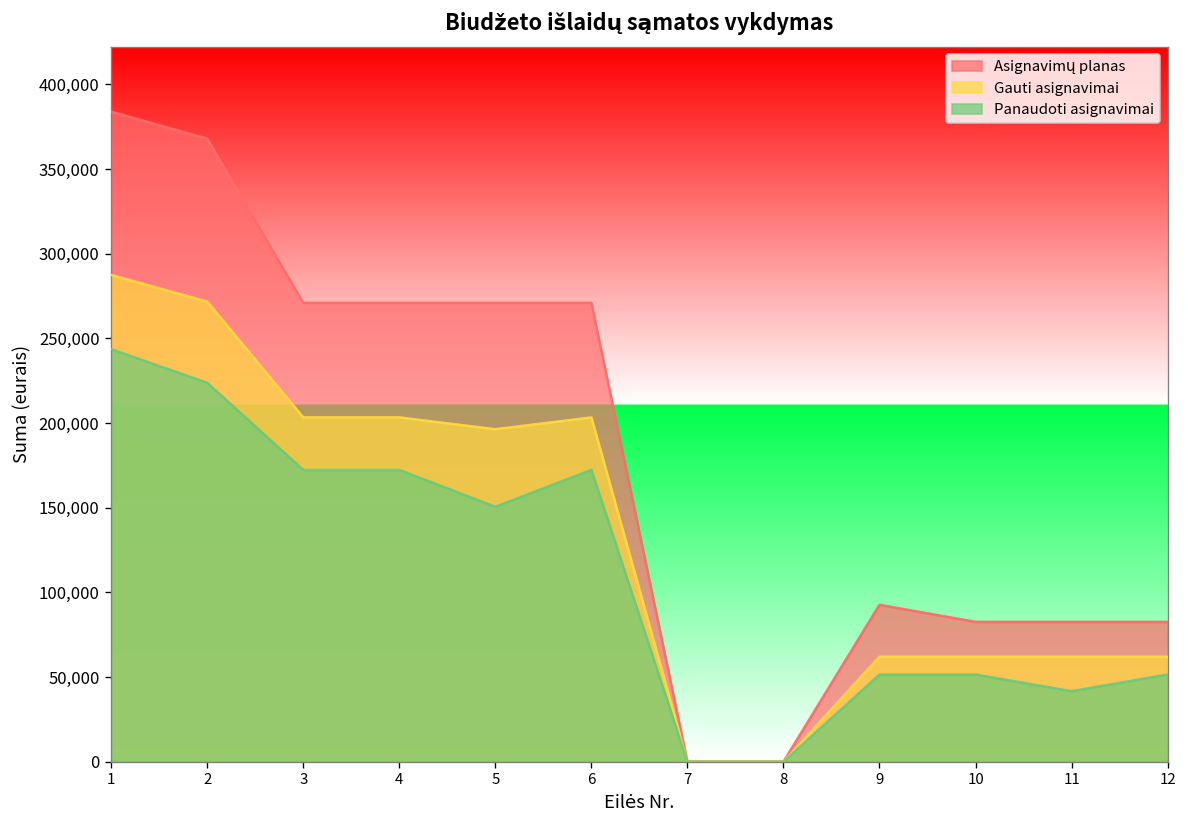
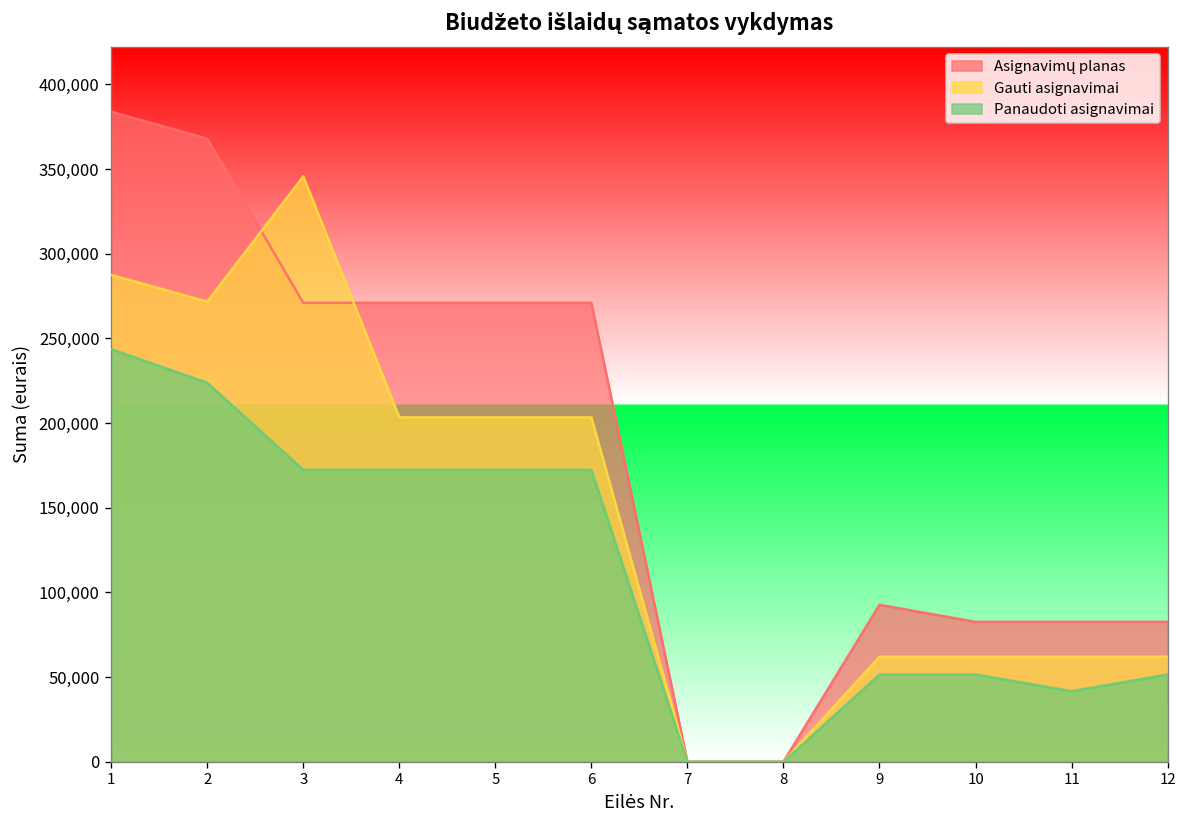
  {
    "Asignavimų planas": {
      "1": "384,000",
      "2": "368,000",
      "3": "271,000",
      "4": "271,000",
      "5": "271,000",
      "6": "271,000",
      "9": "93,000",
      "10": "83,000",
      "11": "83,000",
      "12": "83,000"
    },
    "Gauti asignavimai": {
      "1": "287,000",
      "2": "272,000",
-     "3": "203,000",
+     "3": "346,000",
      "4": "203,000",
-     "5": "196,000",
+     "5": "203,000",
      "6": "203,000",
      "9": "62,000",
      "10": "62,000",
      "11": "62,000",
      "12": "62,000"
    },
    "Panaudoti asignavimai": {
      "1": "244,000",
      "2": "224,000",
      "3": "172,000",
      "4": "172,000",
-     "5": "151,000",
+     "5": "172,000",
      "6": "172,000",
      "9": "51,000",
      "10": "51,000",
      "11": "42,000",
      "12": "51,000"
    }
  }
